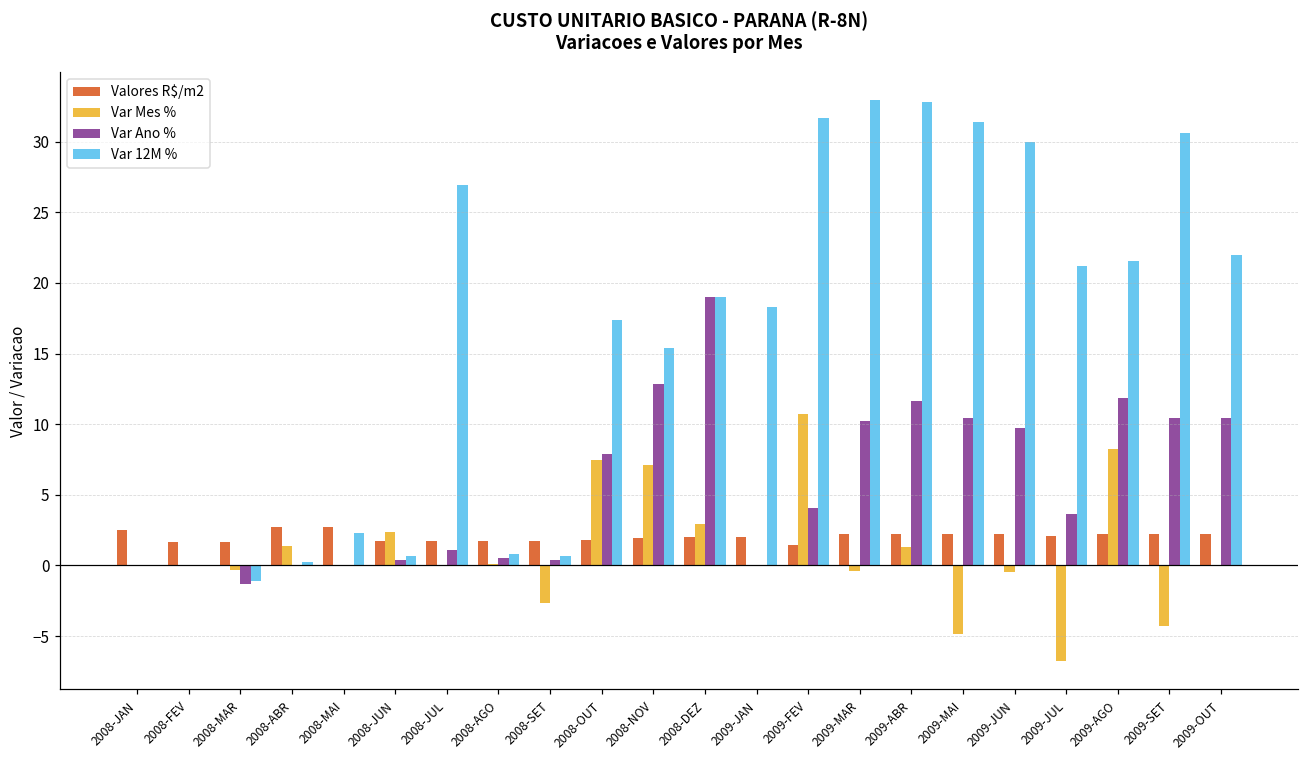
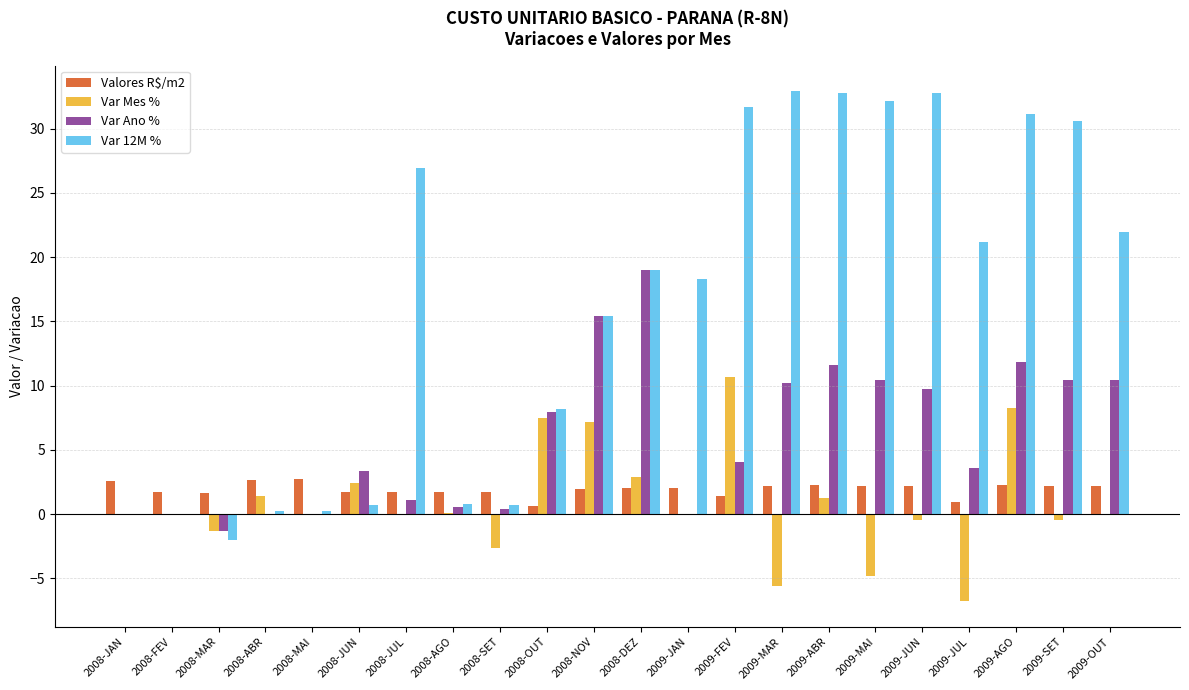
  {
    "Valores R$/m2": {
      "2008-JAN": 2.5,
      "2008-FEV": 1.7,
      "2008-MAR": 1.7,
      "2008-ABR": 2.7,
      "2008-MAI": 2.7,
      "2008-JUN": 1.7,
      "2008-JUL": 1.7,
      "2008-AGO": 1.7,
      "2008-SET": 1.7,
-     "2008-OUT": 1.8,
+     "2008-OUT": 0.6,
      "2008-NOV": 2.0,
      "2008-DEZ": 2.0,
      "2009-JAN": 2.0,
      "2009-FEV": 1.4,
      "2009-MAR": 2.2,
      "2009-ABR": 2.2,
      "2009-MAI": 2.2,
      "2009-JUN": 2.2,
-     "2009-JUL": 2.1,
+     "2009-JUL": 1.0,
      "2009-AGO": 2.2,
      "2009-SET": 2.2,
      "2009-OUT": 2.2
    },
    "Var Mes %": {
      "2008-JAN": 0.0,
      "2008-FEV": 0.0,
-     "2008-MAR": -0.4,
+     "2008-MAR": -1.3,
      "2008-ABR": 1.4,
      "2008-MAI": 0.0,
      "2008-JUN": 2.4,
      "2008-JUL": 0.0,
      "2008-SET": -2.7,
      "2008-OUT": 7.4,
      "2008-NOV": 7.1,
      "2008-DEZ": 2.9,
      "2009-JAN": 0.0,
      "2009-FEV": 10.7,
-     "2009-MAR": -0.4,
+     "2009-MAR": -5.6,
      "2009-ABR": 1.3,
      "2009-MAI": -4.8,
      "2009-JUN": -0.4,
      "2009-JUL": -6.8,
      "2009-AGO": 8.3,
-     "2009-SET": -4.3,
+     "2009-SET": -0.5,
      "2009-OUT": 0.0
    },
    "Var Ano %": {
      "2008-JAN": 0.0,
      "2008-FEV": 0.0,
      "2008-MAR": -1.3,
      "2008-ABR": 0.0,
-     "2008-JUN": 0.4,
+     "2008-JUN": 3.4,
      "2008-JUL": 1.1,
      "2008-AGO": 0.5,
      "2008-SET": 0.4,
      "2008-OUT": 7.9,
-     "2008-NOV": 12.8,
+     "2008-NOV": 15.4,
      "2008-DEZ": 19.0,
      "2009-JAN": 0.0,
      "2009-FEV": 4.1,
      "2009-MAR": 10.2,
      "2009-ABR": 11.6,
      "2009-MAI": 10.5,
      "2009-JUN": 9.8,
      "2009-JUL": 3.6,
      "2009-AGO": 11.9,
      "2009-SET": 10.5,
      "2009-OUT": 10.5
    },
    "Var 12M %": {
      "2008-JAN": 0.0,
      "2008-FEV": 0.0,
-     "2008-MAR": -1.1,
+     "2008-MAR": -2.0,
      "2008-ABR": 0.3,
-     "2008-MAI": 2.3,
+     "2008-MAI": 0.2,
      "2008-JUN": 0.7,
      "2008-JUL": 26.9,
      "2008-AGO": 0.8,
      "2008-SET": 0.7,
-     "2008-OUT": 17.4,
+     "2008-OUT": 8.2,
      "2008-NOV": 15.4,
      "2008-DEZ": 19.0,
      "2009-JAN": 18.3,
      "2009-FEV": 31.7,
      "2009-MAR": 32.9,
      "2009-ABR": 32.8,
-     "2009-MAI": 31.4,
-     "2009-JUN": 30.0,
+     "2009-MAI": 32.2,
+     "2009-JUN": 32.8,
      "2009-JUL": 21.2,
-     "2009-AGO": 21.6,
+     "2009-AGO": 31.2,
      "2009-SET": 30.6,
      "2009-OUT": 22.0
    }
  }
